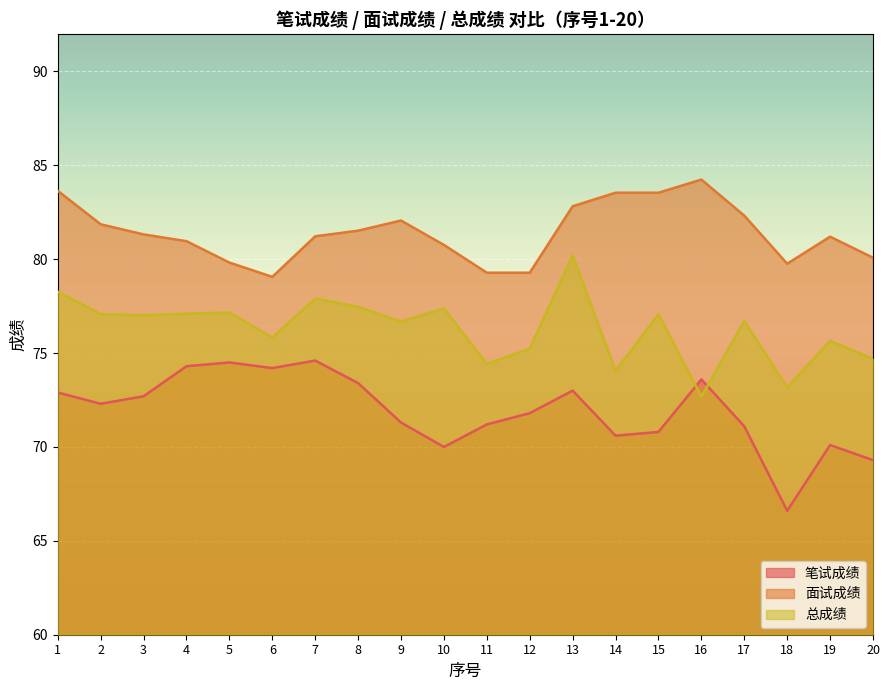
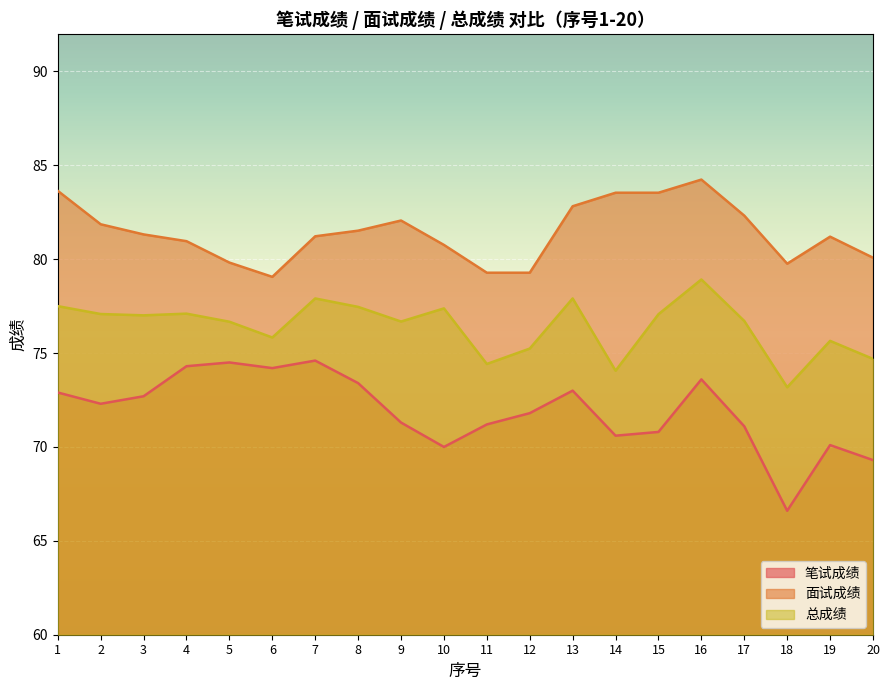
  {
    "总成绩": {
-     "1": 78.3,
+     "1": 77.5,
      "2": 77.1,
      "3": 77.0,
      "4": 77.1,
-     "5": 77.2,
+     "5": 76.7,
      "6": 75.8,
      "7": 77.9,
      "8": 77.5,
      "9": 76.7,
      "10": 77.4,
      "11": 74.4,
      "12": 75.2,
-     "13": 80.2,
+     "13": 77.9,
      "14": 74.1,
      "15": 77.1,
-     "16": 72.7,
+     "16": 78.9,
      "17": 76.7,
      "18": 73.2,
      "19": 75.7,
      "20": 74.7
    }
  }
